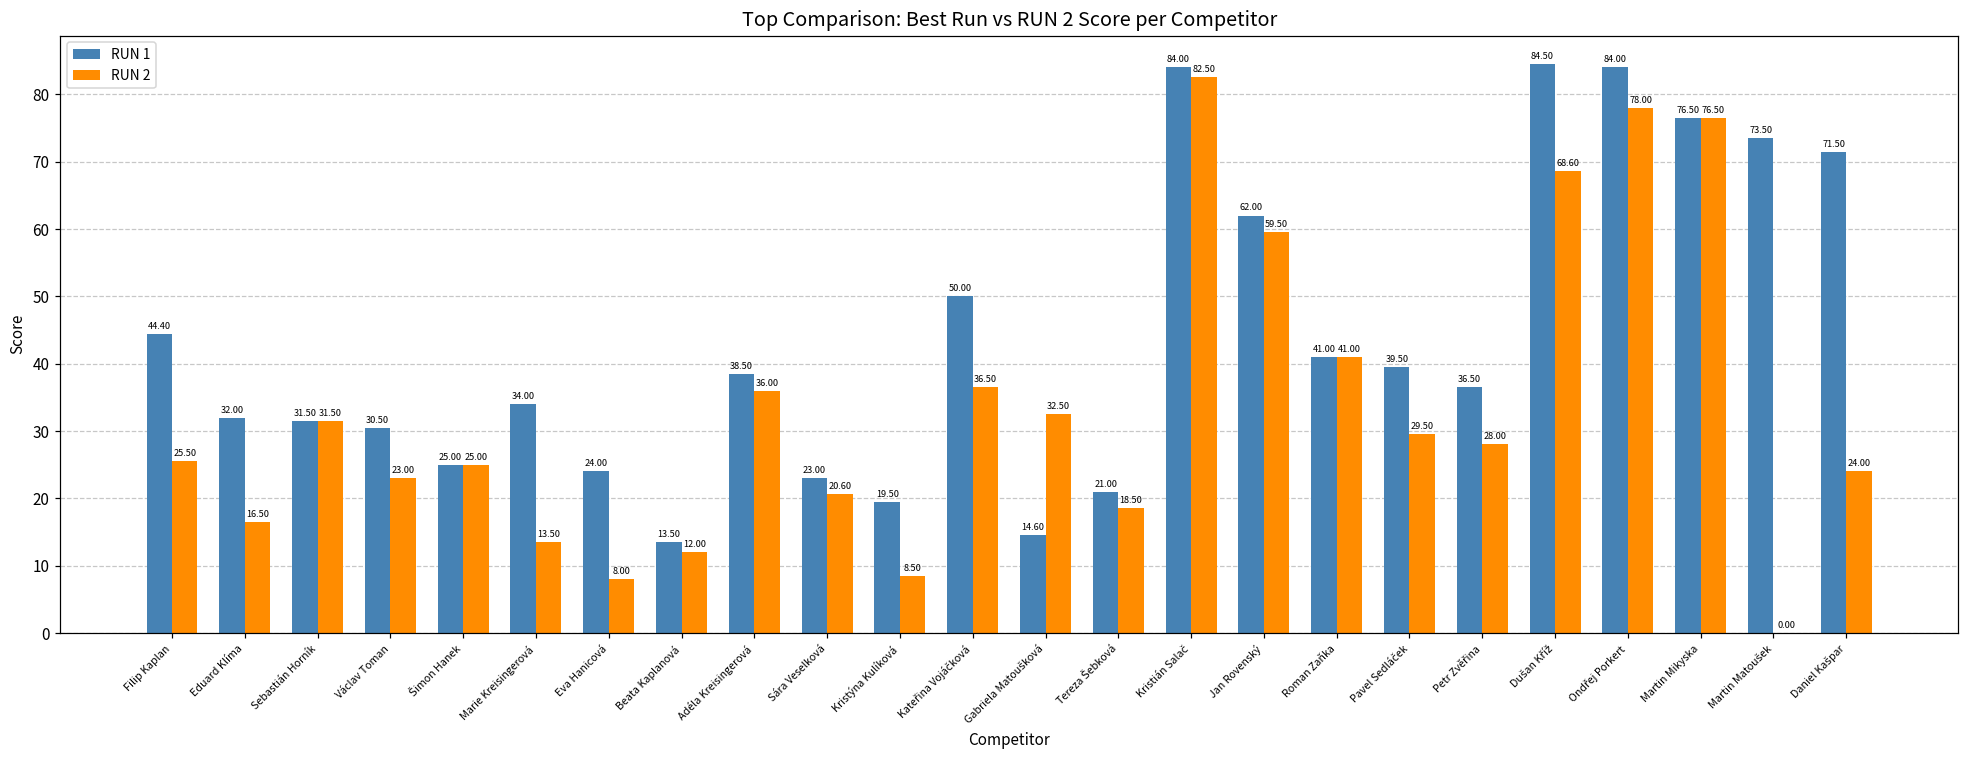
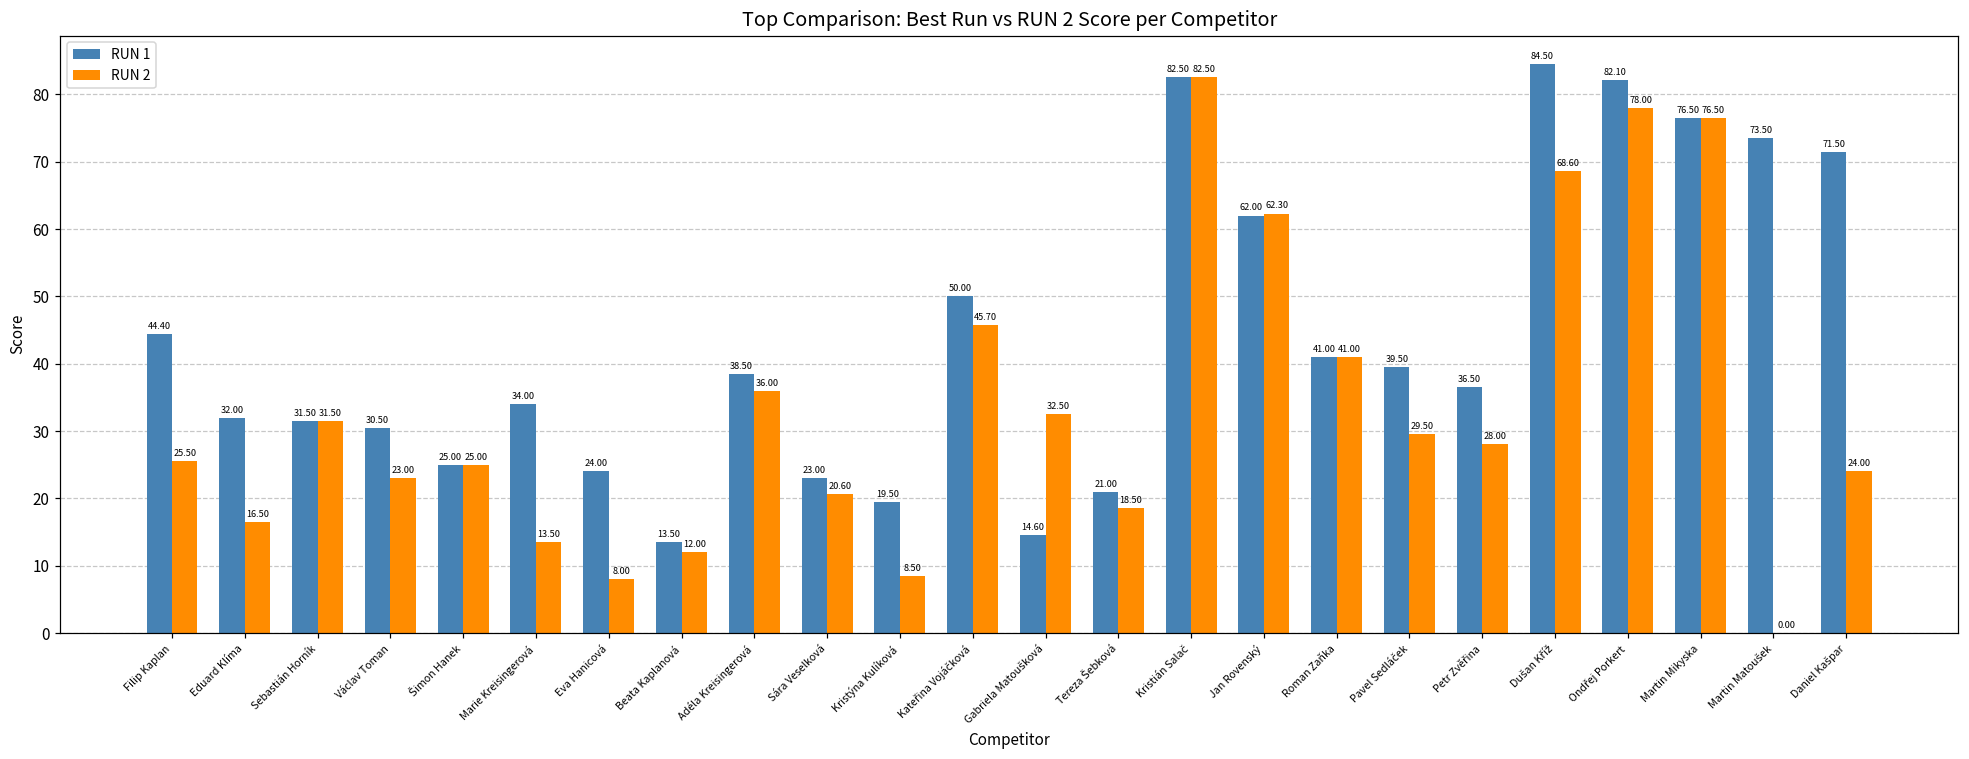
  {
    "RUN 1": {
      "Filip Kaplan": 44.40,
      "Eduard Klíma": 32.00,
      "Sebastián Horník": 31.50,
      "Václav Toman": 30.50,
      "Šimon Hanek": 25.00,
      "Marie Kreisingerová": 34.00,
      "Eva Hanicová": 24.00,
      "Beata Kaplanová": 13.50,
      "Adéla Kreisingerová": 38.50,
      "Sára Veselková": 23.00,
      "Kristýna Kulíková": 19.50,
      "Kateřina Vojáčková": 50.00,
      "Gabriela Matoušková": 14.60,
      "Tereza Šebková": 21.00,
-     "Kristián Salač": 84.00,
+     "Kristián Salač": 82.50,
      "Jan Rovenský": 62.00,
      "Roman Zaňka": 41.00,
      "Pavel Sedláček": 39.50,
      "Petr Zvěřina": 36.50,
      "Dušan Kříž": 84.50,
-     "Ondřej Porkert": 84.00,
+     "Ondřej Porkert": 82.10,
      "Martin Mikyska": 76.50,
      "Martin Matoušek": 73.50,
      "Daniel Kašpar": 71.50
    },
    "RUN 2": {
      "Filip Kaplan": 25.50,
      "Eduard Klíma": 16.50,
      "Sebastián Horník": 31.50,
      "Václav Toman": 23.00,
      "Šimon Hanek": 25.00,
      "Marie Kreisingerová": 13.50,
      "Eva Hanicová": 8.00,
      "Beata Kaplanová": 12.00,
      "Adéla Kreisingerová": 36.00,
      "Sára Veselková": 20.60,
      "Kristýna Kulíková": 8.50,
-     "Kateřina Vojáčková": 36.50,
+     "Kateřina Vojáčková": 45.70,
      "Gabriela Matoušková": 32.50,
      "Tereza Šebková": 18.50,
      "Kristián Salač": 82.50,
-     "Jan Rovenský": 59.50,
+     "Jan Rovenský": 62.30,
      "Roman Zaňka": 41.00,
      "Pavel Sedláček": 29.50,
      "Petr Zvěřina": 28.00,
      "Dušan Kříž": 68.60,
      "Ondřej Porkert": 78.00,
      "Martin Mikyska": 76.50,
      "Martin Matoušek": 0.00,
      "Daniel Kašpar": 24.00
    }
  }
